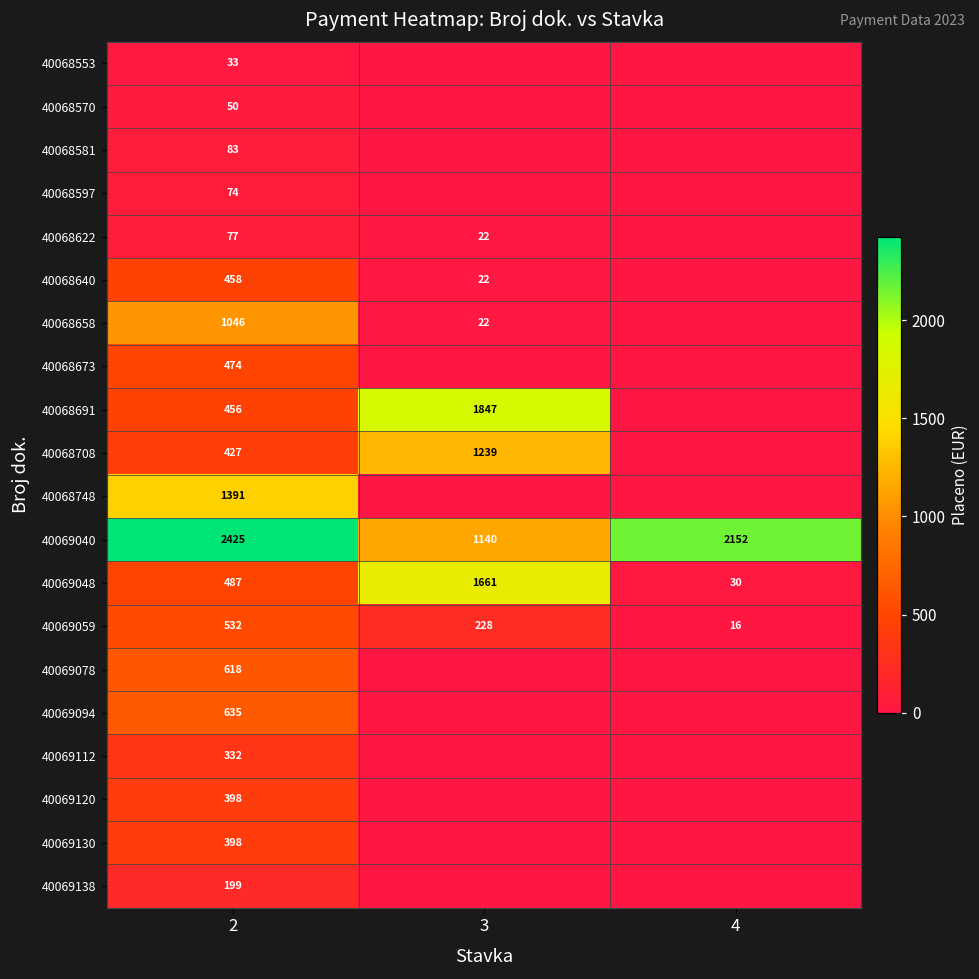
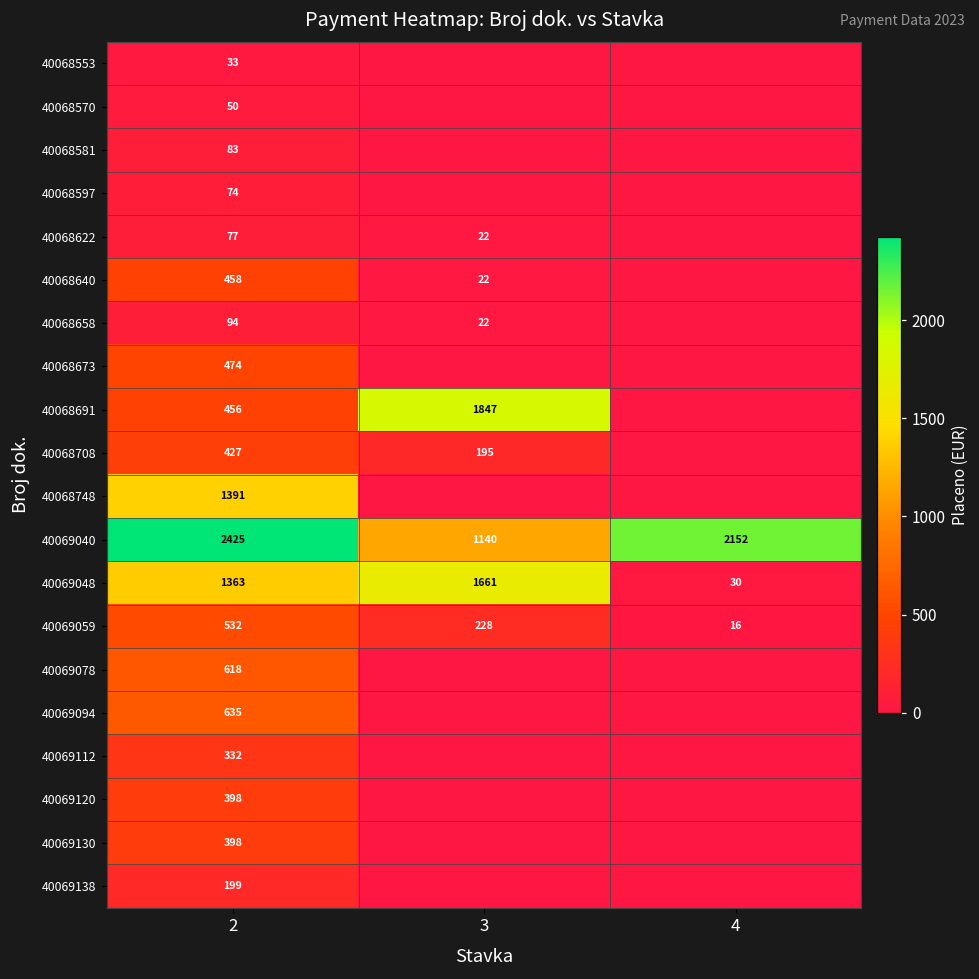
  {
    "40068553": {
      "2": 33
    },
    "40068570": {
      "2": 50
    },
    "40068581": {
      "2": 83
    },
    "40068597": {
      "2": 74
    },
    "40068622": {
      "2": 77,
      "3": 22
    },
    "40068640": {
      "2": 458,
      "3": 22
    },
    "40068658": {
-     "2": 1046,
+     "2": 94,
      "3": 22
    },
    "40068673": {
      "2": 474
    },
    "40068691": {
      "2": 456,
      "3": 1847
    },
    "40068708": {
      "2": 427,
-     "3": 1239
+     "3": 195
    },
    "40068748": {
      "2": 1391
    },
    "40069040": {
      "2": 2425,
      "3": 1140,
      "4": 2152
    },
    "40069048": {
-     "2": 487,
+     "2": 1363,
      "3": 1661,
      "4": 30
    },
    "40069059": {
      "2": 532,
      "3": 228,
      "4": 16
    },
    "40069078": {
      "2": 618
    },
    "40069094": {
      "2": 635
    },
    "40069112": {
      "2": 332
    },
    "40069120": {
      "2": 398
    },
    "40069130": {
      "2": 398
    },
    "40069138": {
      "2": 199
    }
  }
